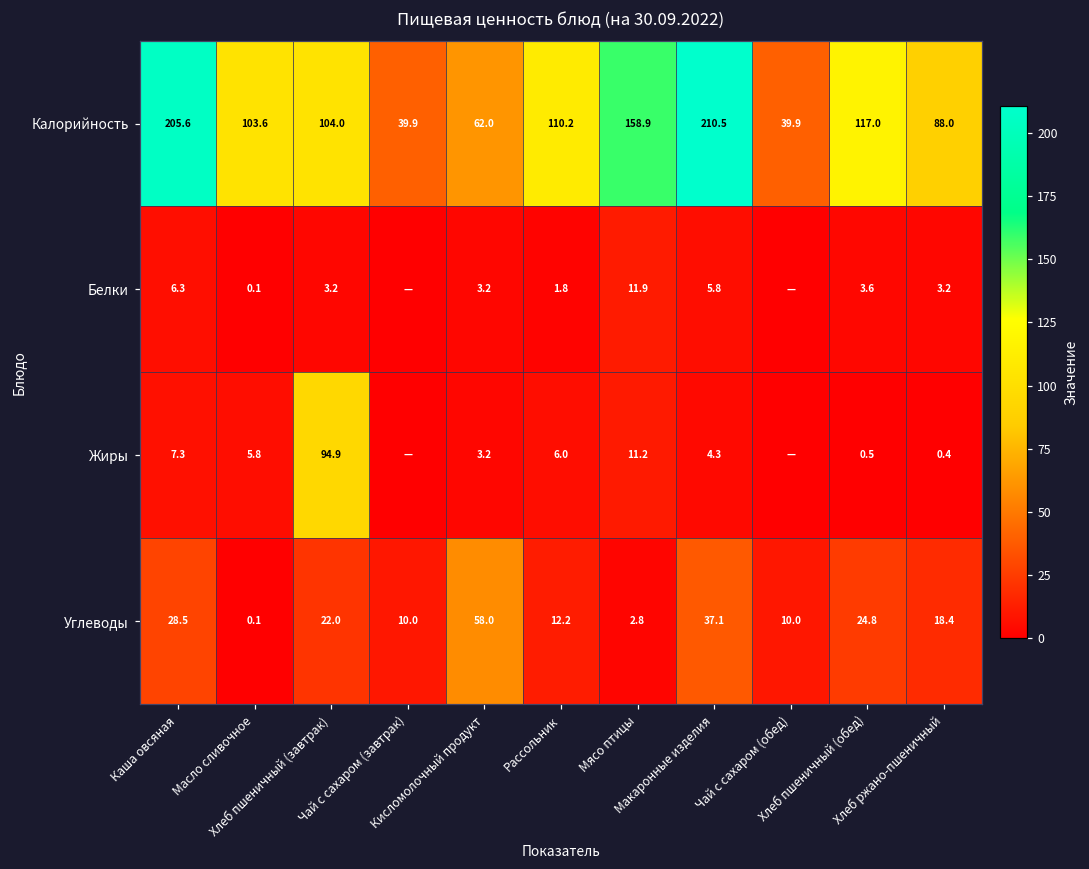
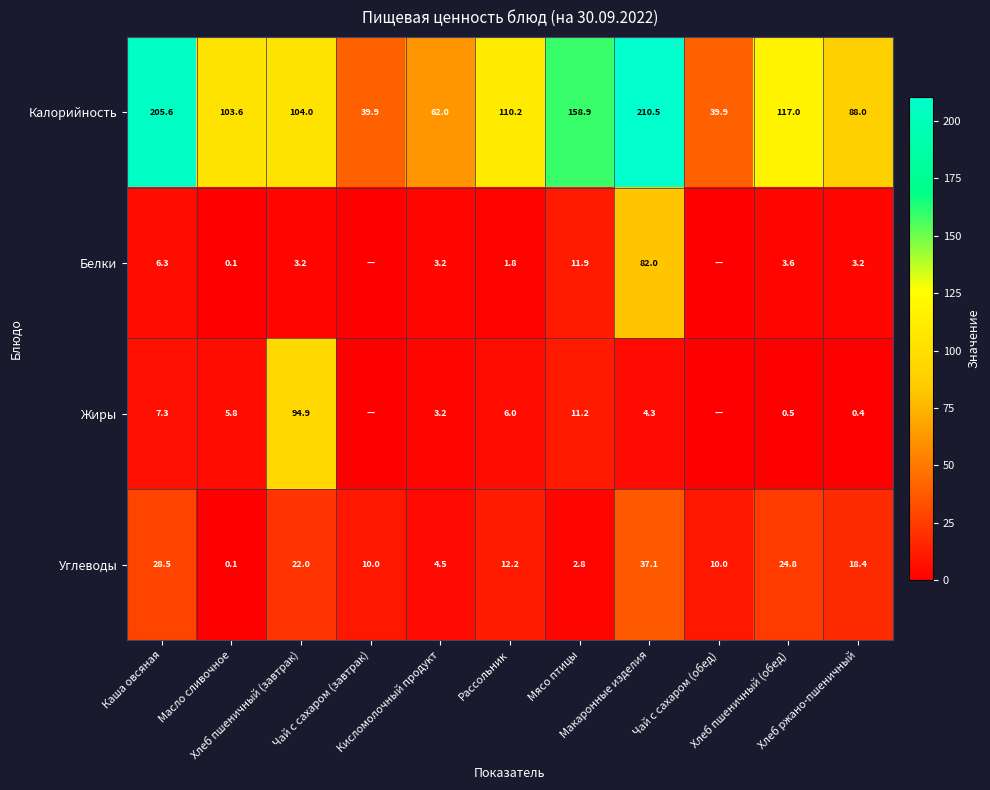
  {
    "Калорийность": {
      "Каша овсяная": 205.6,
      "Масло сливочное": 103.6,
      "Хлеб пшеничный (завтрак)": 104.0,
      "Чай с сахаром (завтрак)": 39.9,
      "Кисломолочный продукт": 62.0,
      "Рассольник": 110.2,
      "Мясо птицы": 158.9,
      "Макаронные изделия": 210.5,
      "Чай с сахаром (обед)": 39.9,
      "Хлеб пшеничный (обед)": 117.0,
      "Хлеб ржано-пшеничный": 88.0
    },
    "Белки": {
      "Каша овсяная": 6.3,
      "Масло сливочное": 0.1,
      "Хлеб пшеничный (завтрак)": 3.2,
      "Кисломолочный продукт": 3.2,
      "Рассольник": 1.8,
      "Мясо птицы": 11.9,
-     "Макаронные изделия": 5.8,
+     "Макаронные изделия": 82.0,
      "Хлеб пшеничный (обед)": 3.6,
      "Хлеб ржано-пшеничный": 3.2
    },
    "Жиры": {
      "Каша овсяная": 7.3,
      "Масло сливочное": 5.8,
      "Хлеб пшеничный (завтрак)": 94.9,
      "Кисломолочный продукт": 3.2,
      "Рассольник": 6.0,
      "Мясо птицы": 11.2,
      "Макаронные изделия": 4.3,
      "Хлеб пшеничный (обед)": 0.5,
      "Хлеб ржано-пшеничный": 0.4
    },
    "Углеводы": {
      "Каша овсяная": 28.5,
      "Масло сливочное": 0.1,
      "Хлеб пшеничный (завтрак)": 22.0,
      "Чай с сахаром (завтрак)": 10.0,
-     "Кисломолочный продукт": 58.0,
+     "Кисломолочный продукт": 4.5,
      "Рассольник": 12.2,
      "Мясо птицы": 2.8,
      "Макаронные изделия": 37.1,
      "Чай с сахаром (обед)": 10.0,
      "Хлеб пшеничный (обед)": 24.8,
      "Хлеб ржано-пшеничный": 18.4
    }
  }
